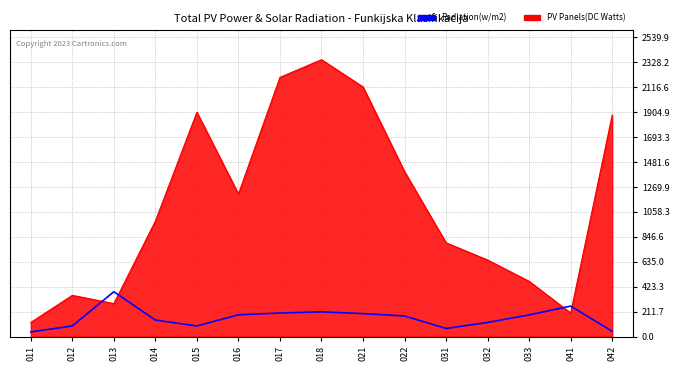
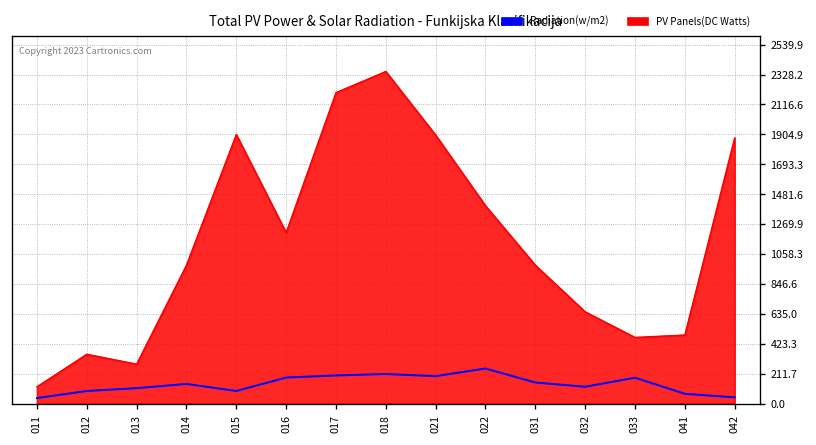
  {
    "PV Panels(DC Watts)": {
      "011": 120,
      "012": 350,
      "013": 280,
      "014": 980,
      "015": 1900,
      "016": 1210,
      "017": 2200,
      "018": 2350,
-     "021": 2120,
+     "021": 1900,
      "022": 1400,
-     "031": 800,
+     "031": 980,
      "032": 650,
      "033": 470,
-     "041": 200,
+     "041": 490,
      "042": 1880
    },
    "Radiation(w/m2)": {
      "011": 40,
      "012": 90,
-     "013": 380,
+     "013": 110,
      "014": 140,
      "015": 90,
      "016": 190,
      "017": 200,
      "018": 210,
      "021": 200,
-     "022": 180,
-     "031": 70,
+     "022": 250,
+     "031": 150,
      "032": 120,
      "033": 180,
-     "041": 260,
+     "041": 70,
      "042": 50
    }
  }
